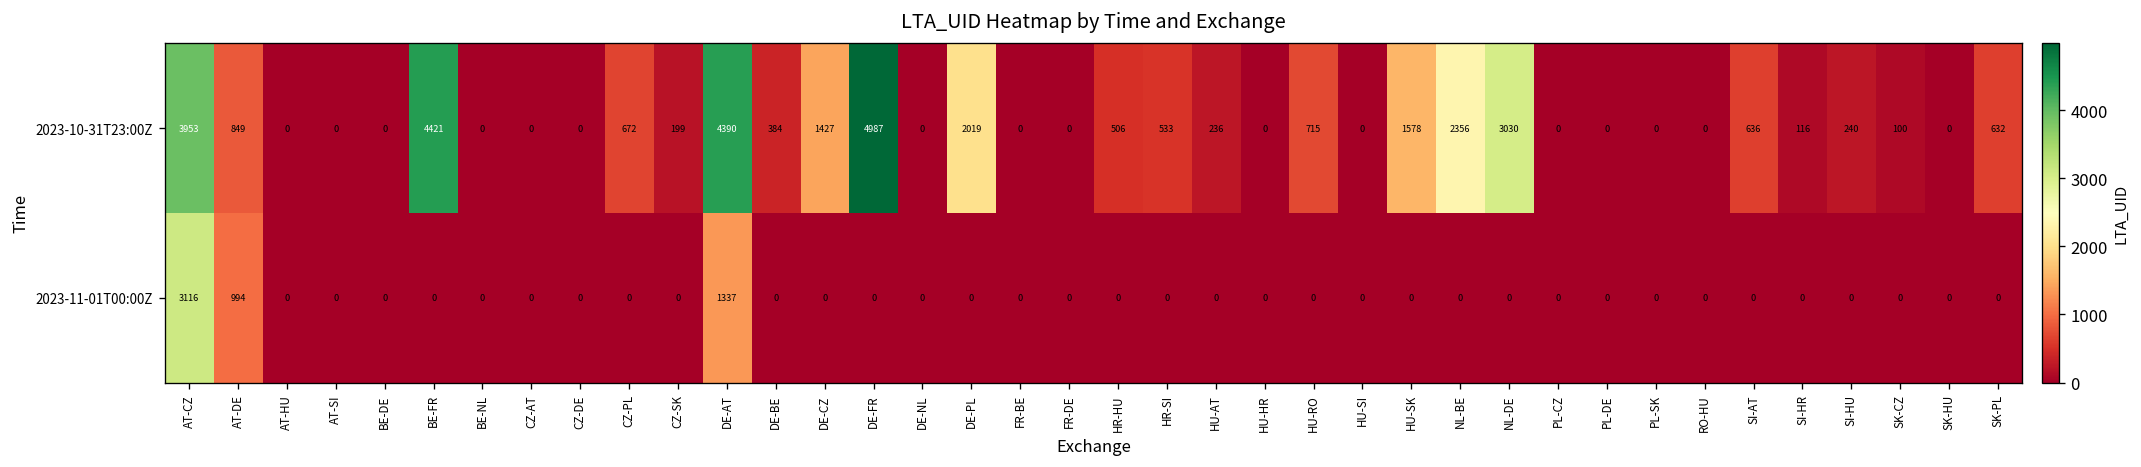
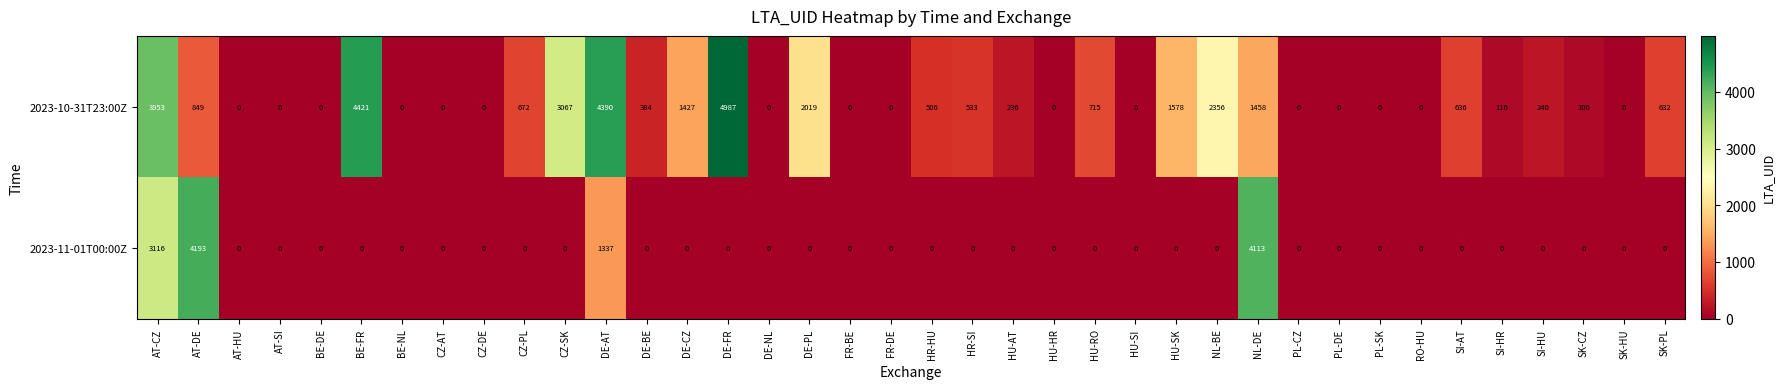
  {
    "2023-10-31T23:00Z": {
      "AT-CZ": 3953,
      "AT-DE": 849,
      "AT-HU": 0,
      "AT-SI": 0,
      "BE-DE": 0,
      "BE-FR": 4421,
      "BE-NL": 0,
      "CZ-AT": 0,
      "CZ-DE": 0,
      "CZ-PL": 672,
-     "CZ-SK": 199,
+     "CZ-SK": 3067,
      "DE-AT": 4390,
      "DE-BE": 384,
      "DE-CZ": 1427,
      "DE-FR": 4987,
      "DE-NL": 0,
      "DE-PL": 2019,
      "FR-BE": 0,
      "FR-DE": 0,
      "HR-HU": 506,
      "HR-SI": 533,
      "HU-AT": 236,
      "HU-HR": 0,
      "HU-RO": 715,
      "HU-SI": 0,
      "HU-SK": 1578,
      "NL-BE": 2356,
-     "NL-DE": 3030,
+     "NL-DE": 1458,
      "PL-CZ": 0,
      "PL-DE": 0,
      "PL-SK": 0,
      "RO-HU": 0,
      "SI-AT": 636,
      "SI-HR": 116,
      "SI-HU": 240,
      "SK-CZ": 100,
      "SK-HU": 0,
      "SK-PL": 632
    },
    "2023-11-01T00:00Z": {
      "AT-CZ": 3116,
-     "AT-DE": 994,
+     "AT-DE": 4193,
      "AT-HU": 0,
      "AT-SI": 0,
      "BE-DE": 0,
      "BE-FR": 0,
      "BE-NL": 0,
      "CZ-AT": 0,
      "CZ-DE": 0,
      "CZ-PL": 0,
      "CZ-SK": 0,
      "DE-AT": 1337,
      "DE-BE": 0,
      "DE-CZ": 0,
      "DE-FR": 0,
      "DE-NL": 0,
      "DE-PL": 0,
      "FR-BE": 0,
      "FR-DE": 0,
      "HR-HU": 0,
      "HR-SI": 0,
      "HU-AT": 0,
      "HU-HR": 0,
      "HU-RO": 0,
      "HU-SI": 0,
      "HU-SK": 0,
      "NL-BE": 0,
-     "NL-DE": 0,
+     "NL-DE": 4113,
      "PL-CZ": 0,
      "PL-DE": 0,
      "PL-SK": 0,
      "RO-HU": 0,
      "SI-AT": 0,
      "SI-HR": 0,
      "SI-HU": 0,
      "SK-CZ": 0,
      "SK-HU": 0,
      "SK-PL": 0
    }
  }
